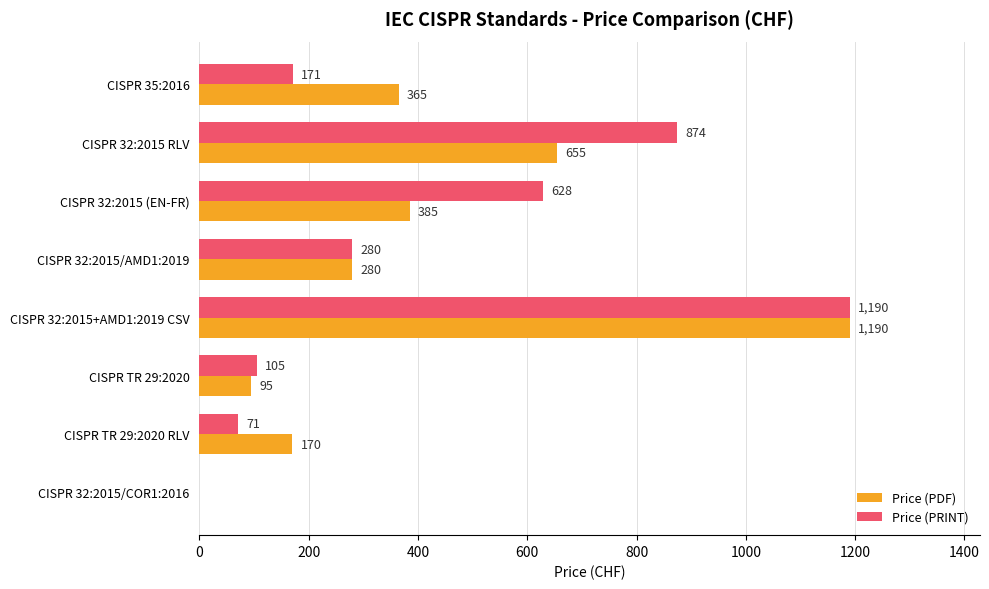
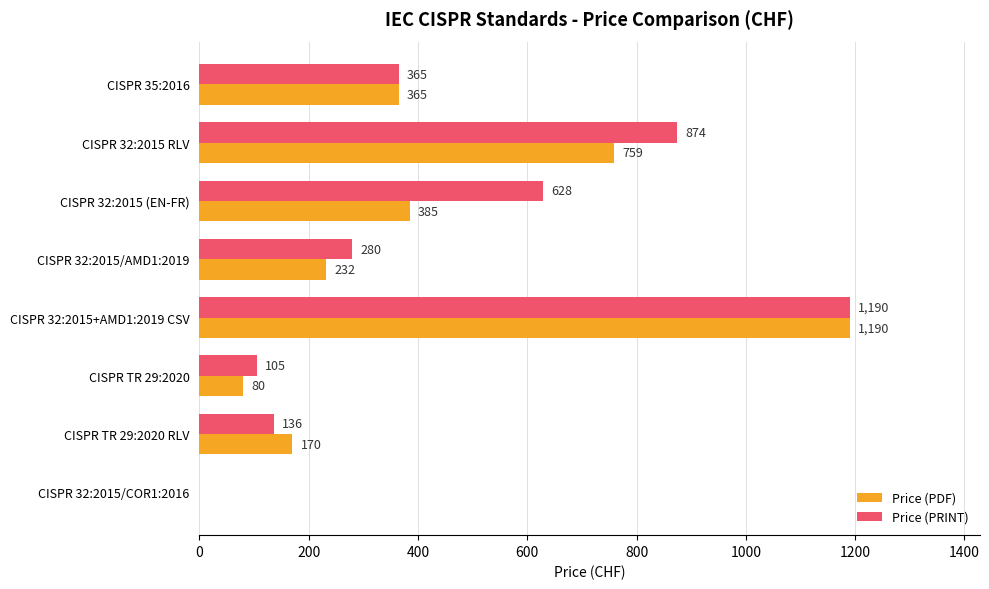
  {
    "Price (PDF)": {
      "CISPR 35:2016": "365",
-     "CISPR 32:2015 RLV": "655",
+     "CISPR 32:2015 RLV": "759",
      "CISPR 32:2015 (EN-FR)": "385",
-     "CISPR 32:2015/AMD1:2019": "280",
+     "CISPR 32:2015/AMD1:2019": "232",
      "CISPR 32:2015+AMD1:2019 CSV": "1,190",
-     "CISPR TR 29:2020": "95",
+     "CISPR TR 29:2020": "80",
      "CISPR TR 29:2020 RLV": "170"
    },
    "Price (PRINT)": {
-     "CISPR 35:2016": "171",
+     "CISPR 35:2016": "365",
      "CISPR 32:2015 RLV": "874",
      "CISPR 32:2015 (EN-FR)": "628",
      "CISPR 32:2015/AMD1:2019": "280",
      "CISPR 32:2015+AMD1:2019 CSV": "1,190",
      "CISPR TR 29:2020": "105",
-     "CISPR TR 29:2020 RLV": "71"
+     "CISPR TR 29:2020 RLV": "136"
    }
  }
